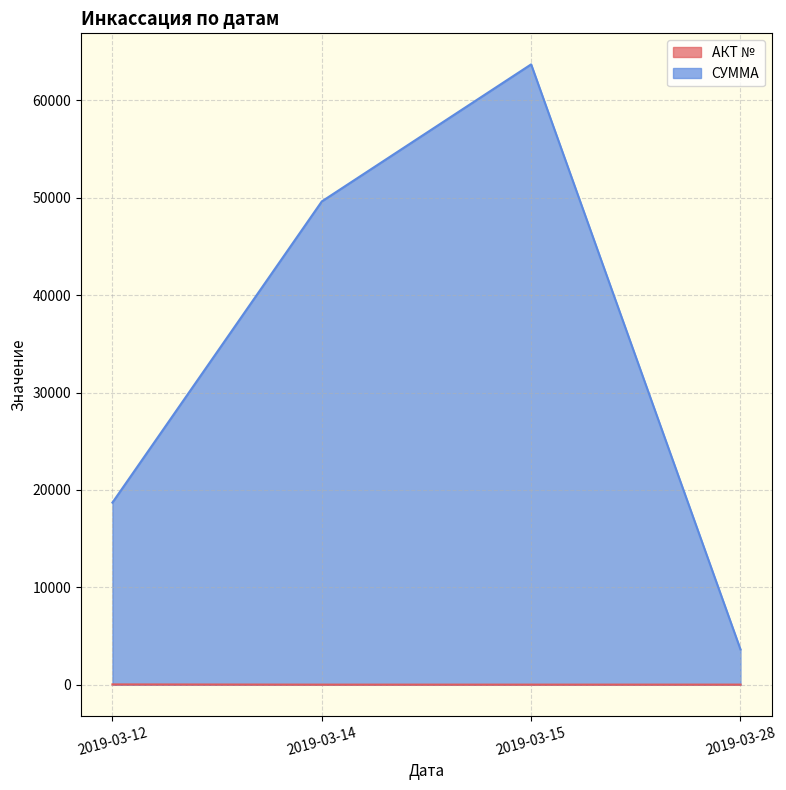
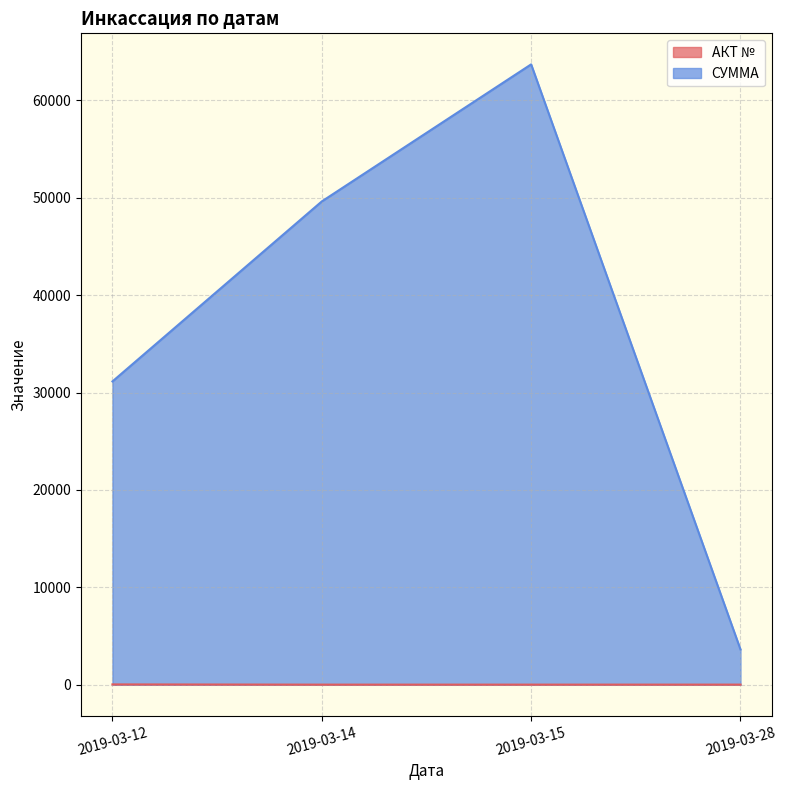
  {
    "АКТ №": {
      "2019-03-12": 0,
      "2019-03-14": 0,
      "2019-03-15": 0,
      "2019-03-28": 0
    },
    "СУММА": {
-     "2019-03-12": 19000,
+     "2019-03-12": 31000,
      "2019-03-14": 50000,
      "2019-03-15": 64000,
      "2019-03-28": 4000
    }
  }
